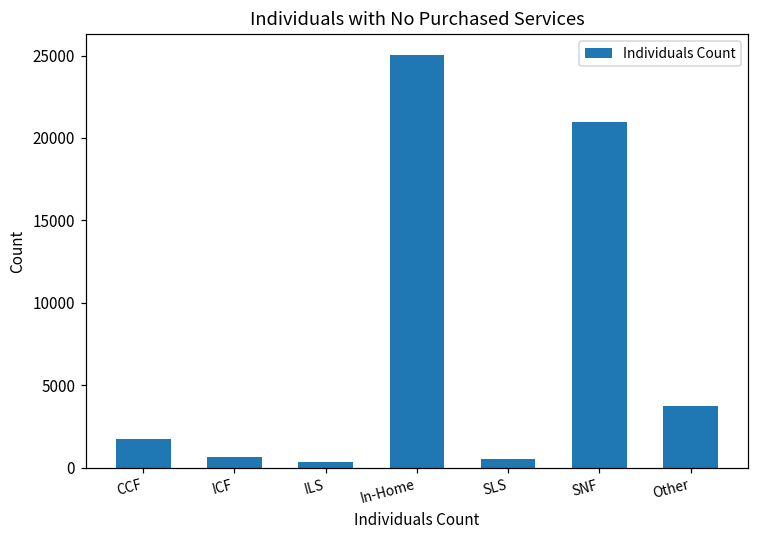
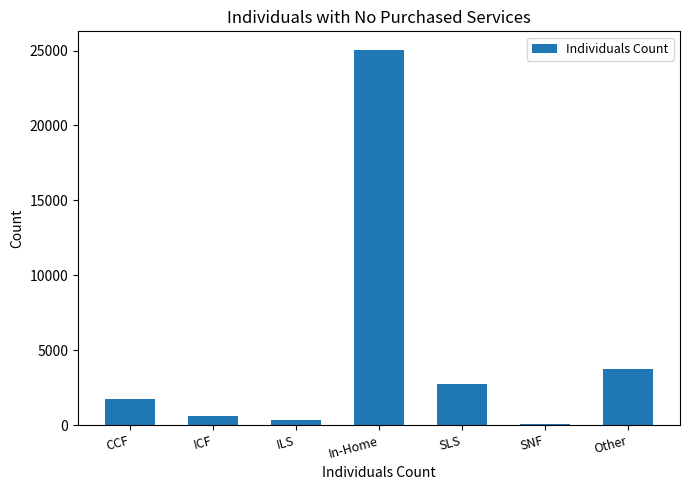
  {
    "CCF": 1700,
    "ICF": 600,
    "ILS": 300,
    "In-Home": 25000,
-   "SLS": 500,
-   "SNF": 21000,
+   "SLS": 2800,
+   "SNF": 100,
    "Other": 3700
  }
